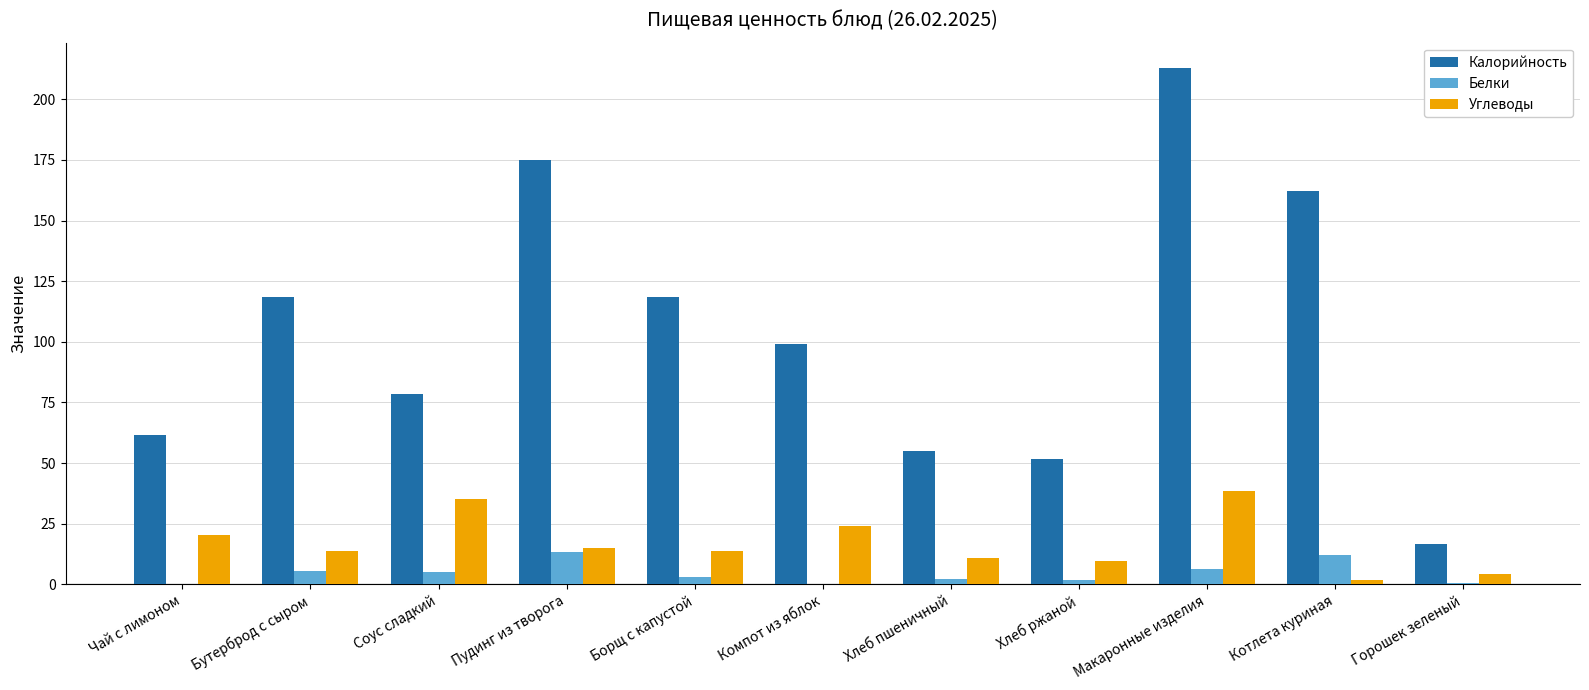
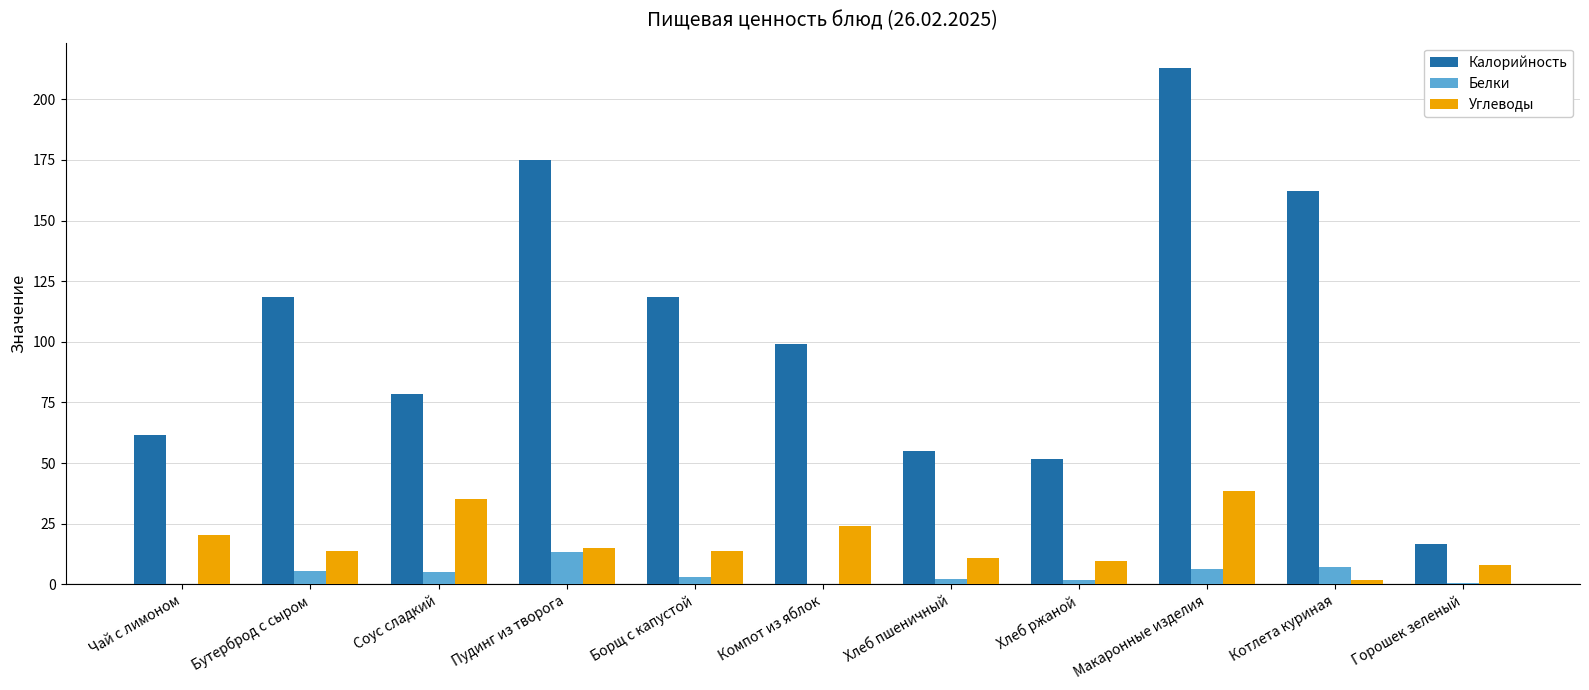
  {
    "Калорийность": {
      "Чай с лимоном": 62,
      "Бутерброд с сыром": 118,
      "Соус сладкий": 78,
      "Пудинг из творога": 175,
      "Борщ с капустой": 118,
      "Компот из яблок": 99,
      "Хлеб пшеничный": 55,
      "Хлеб ржаной": 52,
      "Макаронные изделия": 213,
      "Котлета куриная": 162,
      "Горошек зеленый": 17
    },
    "Белки": {
      "Бутерброд с сыром": 6,
      "Соус сладкий": 5,
      "Пудинг из творога": 13,
      "Борщ с капустой": 3,
      "Хлеб пшеничный": 2,
      "Хлеб ржаной": 2,
      "Макаронные изделия": 6,
-     "Котлета куриная": 12
+     "Котлета куриная": 7
    },
    "Углеводы": {
      "Чай с лимоном": 20,
      "Бутерброд с сыром": 14,
      "Соус сладкий": 35,
      "Пудинг из творога": 15,
      "Борщ с капустой": 14,
      "Компот из яблок": 24,
      "Хлеб пшеничный": 11,
      "Хлеб ржаной": 10,
      "Макаронные изделия": 39,
      "Котлета куриная": 2,
-     "Горошек зеленый": 4
+     "Горошек зеленый": 8
    }
  }
